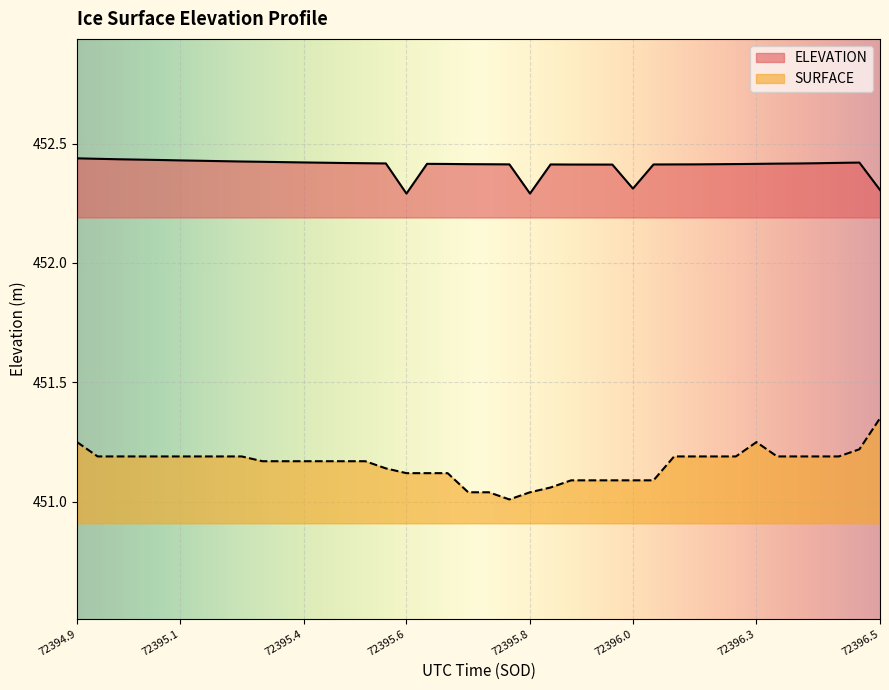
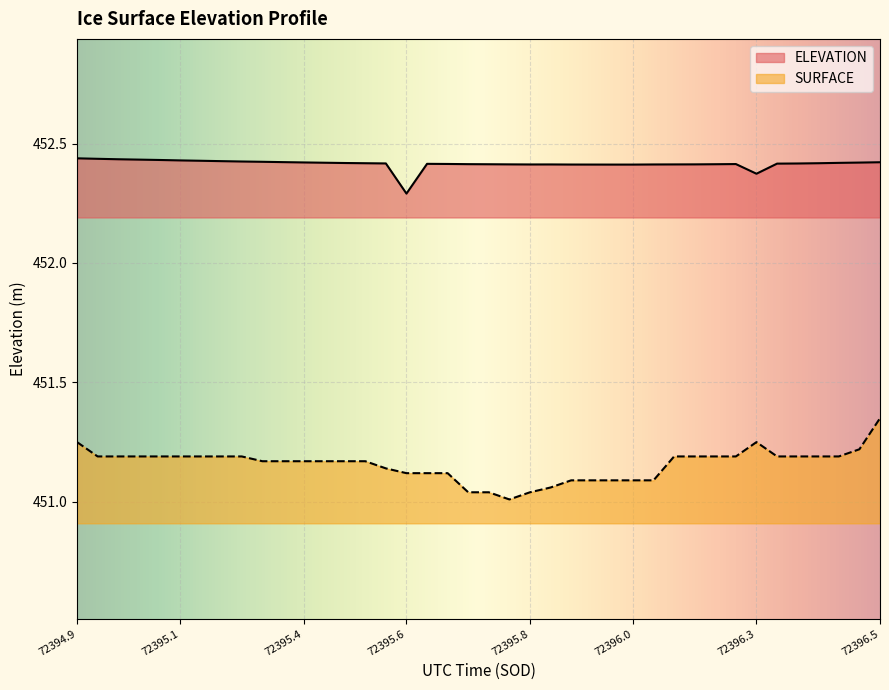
  {
    "ELEVATION": {
      "72394.9": 452.44,
      "72395.1": 452.43,
      "72395.4": 452.42,
      "72395.6": 452.29,
-     "72395.8": 452.29,
-     "72396.0": 452.31,
-     "72396.3": 452.41,
-     "72396.5": 452.31
+     "72395.8": 452.41,
+     "72396.0": 452.41,
+     "72396.3": 452.37,
+     "72396.5": 452.42
    },
    "SURFACE": {
      "72394.9": 451.25,
      "72395.1": 451.19,
      "72395.4": 451.17,
      "72395.6": 451.12,
      "72395.8": 451.04,
      "72396.0": 451.09,
      "72396.3": 451.25,
      "72396.5": 451.35
    }
  }
